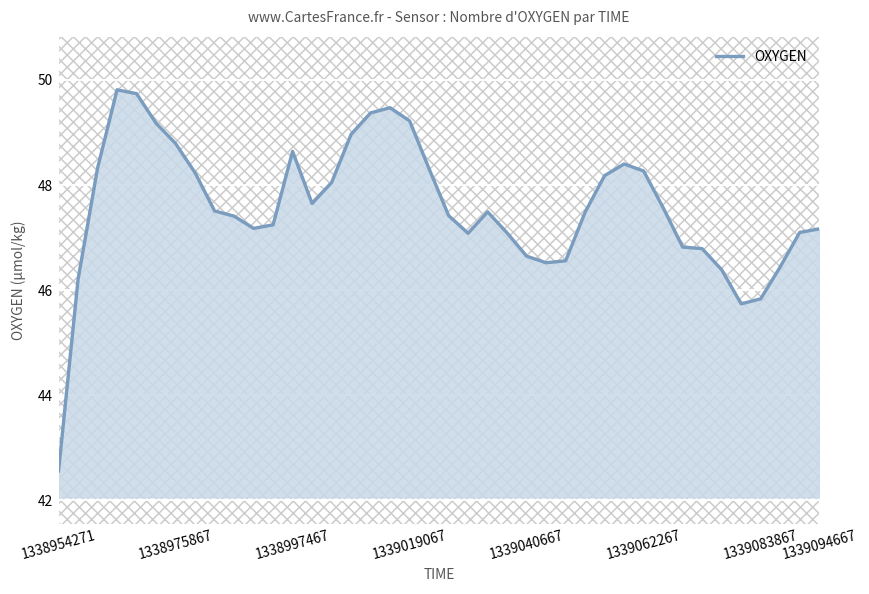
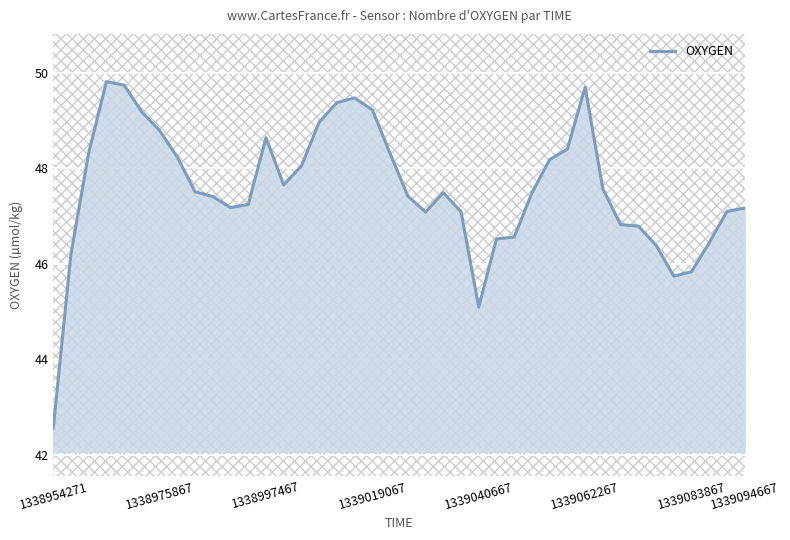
  {
    "1338954271": 42.6,
    "1338975867": 48.8,
    "1338997467": 48.6,
    "1339019067": 49.2,
-   "1339040667": 46.6,
-   "1339062267": 48.3,
+   "1339040667": 45.1,
+   "1339062267": 49.7,
    "1339083867": 45.8,
    "1339094667": 47.2
  }
